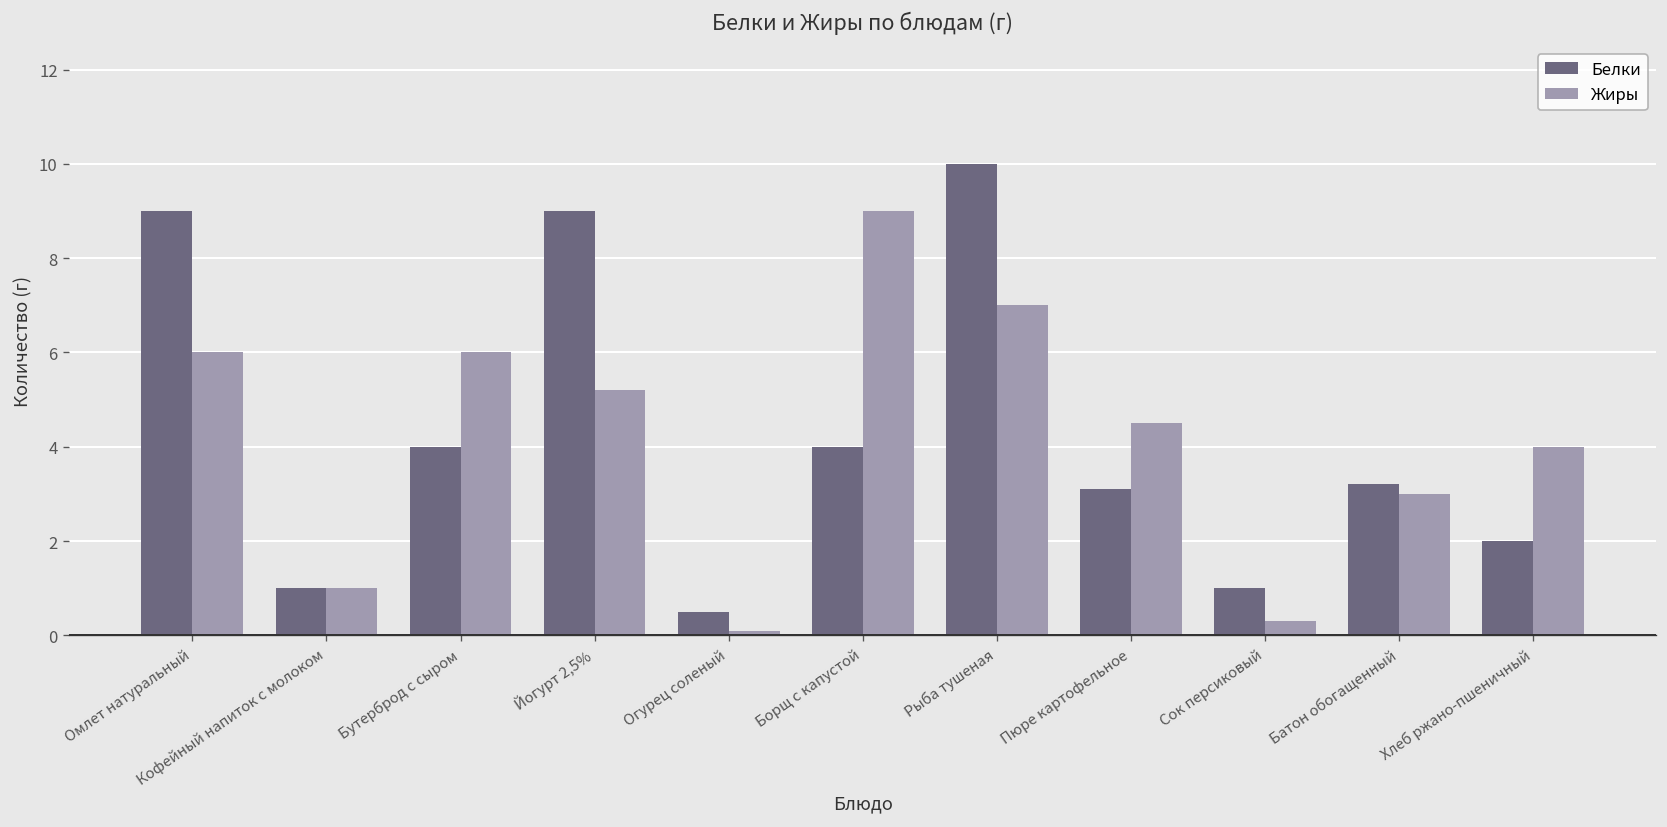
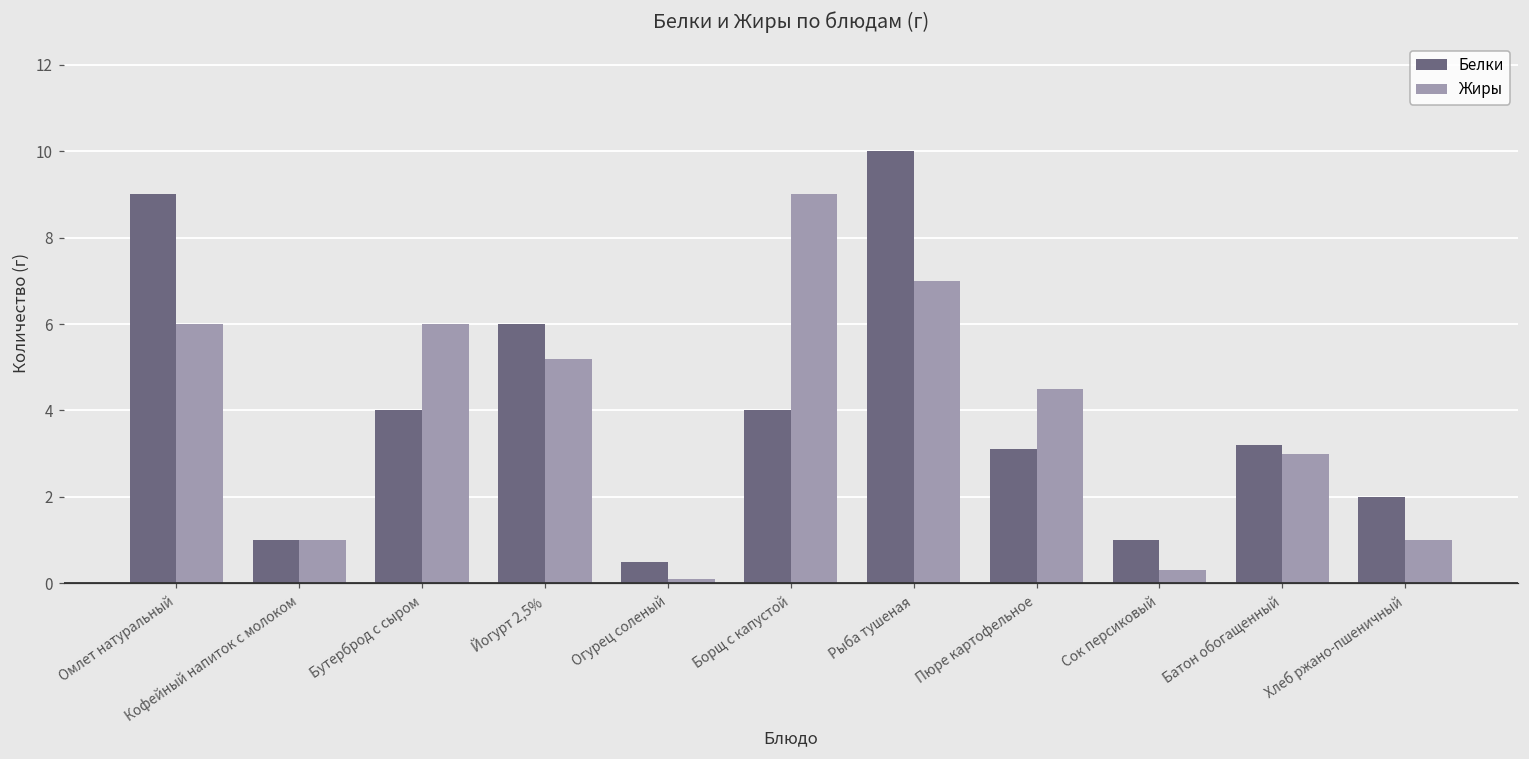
  {
    "Белки": {
      "Омлет натуральный": 9,
      "Кофейный напиток с молоком": 1,
      "Бутерброд с сыром": 4,
-     "Йогурт 2,5%": 9,
+     "Йогурт 2,5%": 6,
      "Огурец соленый": 0.5,
      "Борщ с капустой": 4,
      "Рыба тушеная": 10,
      "Пюре картофельное": 3.1,
      "Сок персиковый": 1,
      "Батон обогащенный": 3.2,
      "Хлеб ржано-пшеничный": 2
    },
    "Жиры": {
      "Омлет натуральный": 6,
      "Кофейный напиток с молоком": 1,
      "Бутерброд с сыром": 6,
      "Йогурт 2,5%": 5.2,
      "Огурец соленый": 0.1,
      "Борщ с капустой": 9,
      "Рыба тушеная": 7,
      "Пюре картофельное": 4.5,
      "Сок персиковый": 0.3,
      "Батон обогащенный": 3,
-     "Хлеб ржано-пшеничный": 4
+     "Хлеб ржано-пшеничный": 1
    }
  }
